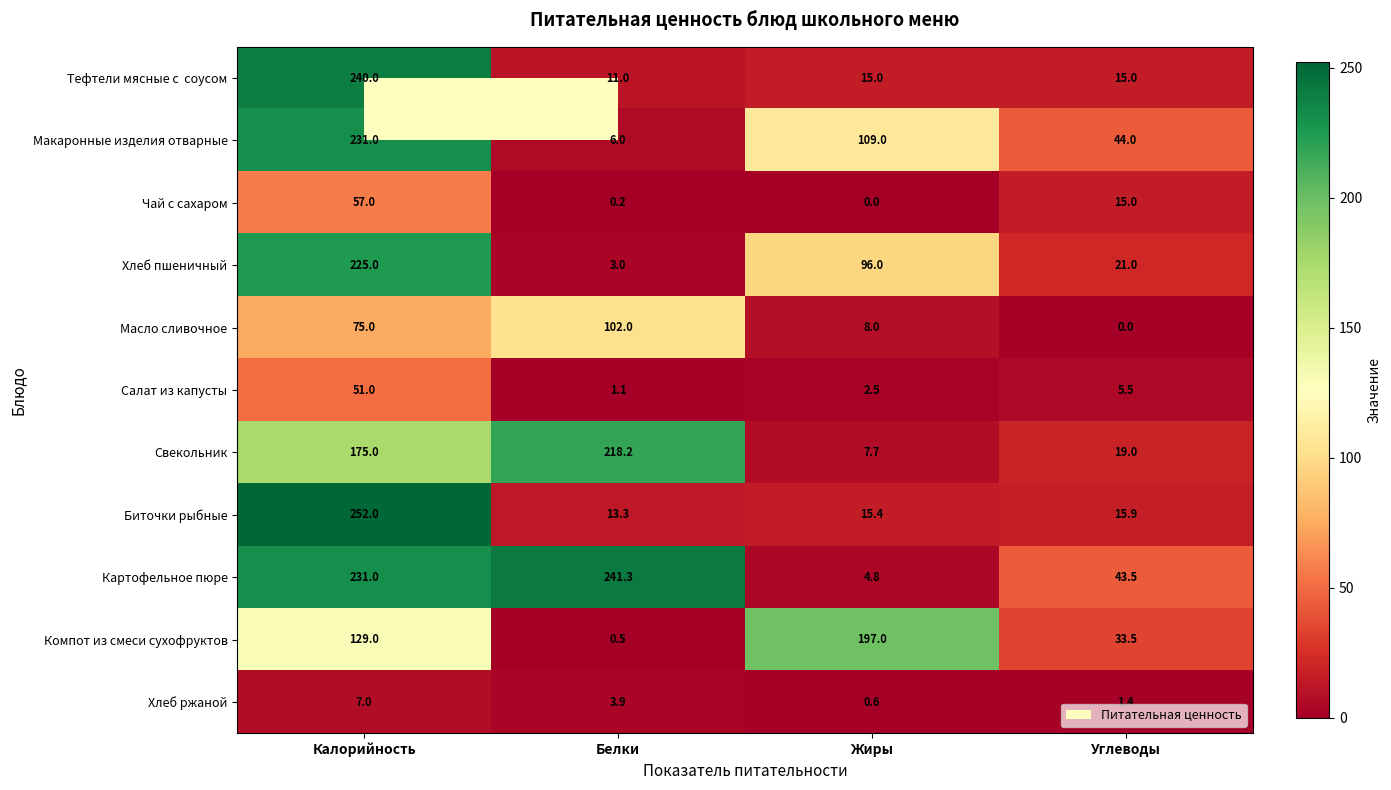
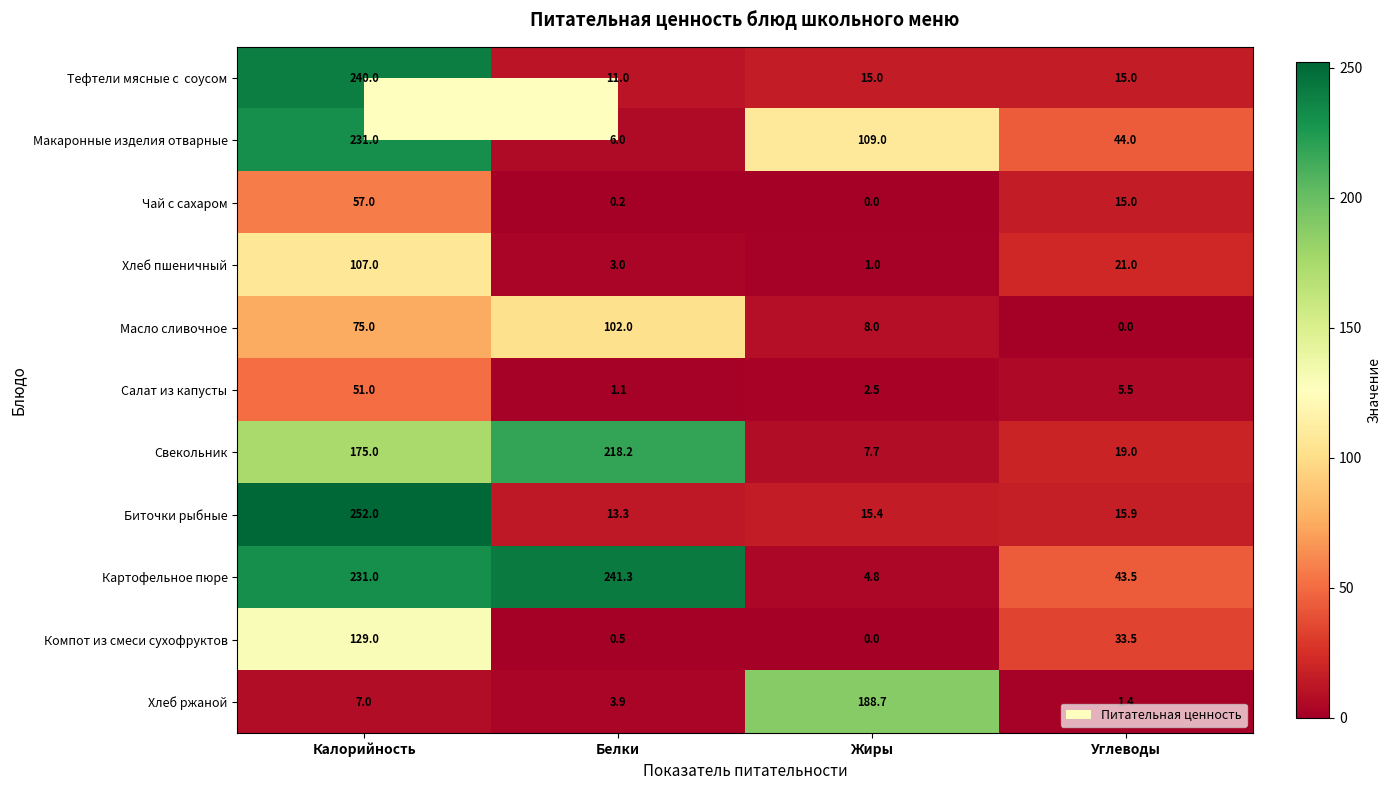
  {
    "Тефтели мясные с соусом": {
      "Жиры": 15.0,
      "Углеводы": 15.0
    },
    "Макаронные изделия отварные": {
      "Жиры": 109.0,
      "Углеводы": 44.0
    },
    "Чай с сахаром": {
      "Калорийность": 57.0,
      "Белки": 0.2,
      "Жиры": 0.0,
      "Углеводы": 15.0
    },
    "Хлеб пшеничный": {
-     "Калорийность": 225.0,
+     "Калорийность": 107.0,
      "Белки": 3.0,
-     "Жиры": 96.0,
+     "Жиры": 1.0,
      "Углеводы": 21.0
    },
    "Масло сливочное": {
      "Калорийность": 75.0,
      "Белки": 102.0,
      "Жиры": 8.0,
      "Углеводы": 0.0
    },
    "Салат из капусты": {
      "Калорийность": 51.0,
      "Белки": 1.1,
      "Жиры": 2.5,
      "Углеводы": 5.5
    },
    "Свекольник": {
      "Калорийность": 175.0,
      "Белки": 218.2,
      "Жиры": 7.7,
      "Углеводы": 19.0
    },
    "Биточки рыбные": {
      "Калорийность": 252.0,
      "Белки": 13.3,
      "Жиры": 15.4,
      "Углеводы": 15.9
    },
    "Картофельное пюре": {
      "Калорийность": 231.0,
      "Белки": 241.3,
      "Жиры": 4.8,
      "Углеводы": 43.5
    },
    "Компот из смеси сухофруктов": {
      "Калорийность": 129.0,
      "Белки": 0.5,
-     "Жиры": 197.0,
+     "Жиры": 0.0,
      "Углеводы": 33.5
    },
    "Хлеб ржаной": {
      "Калорийность": 7.0,
      "Белки": 3.9,
-     "Жиры": 0.6
+     "Жиры": 188.7
    }
  }
